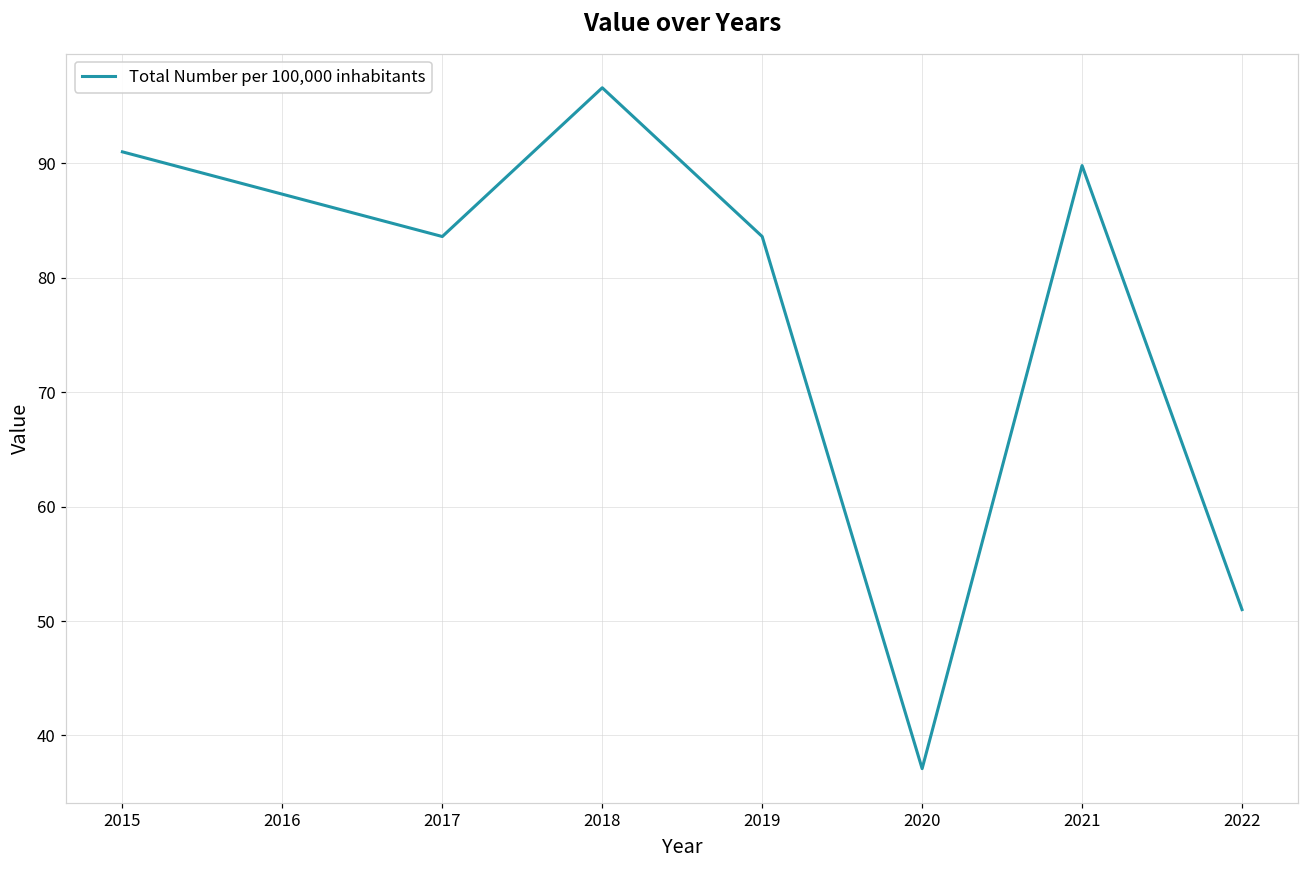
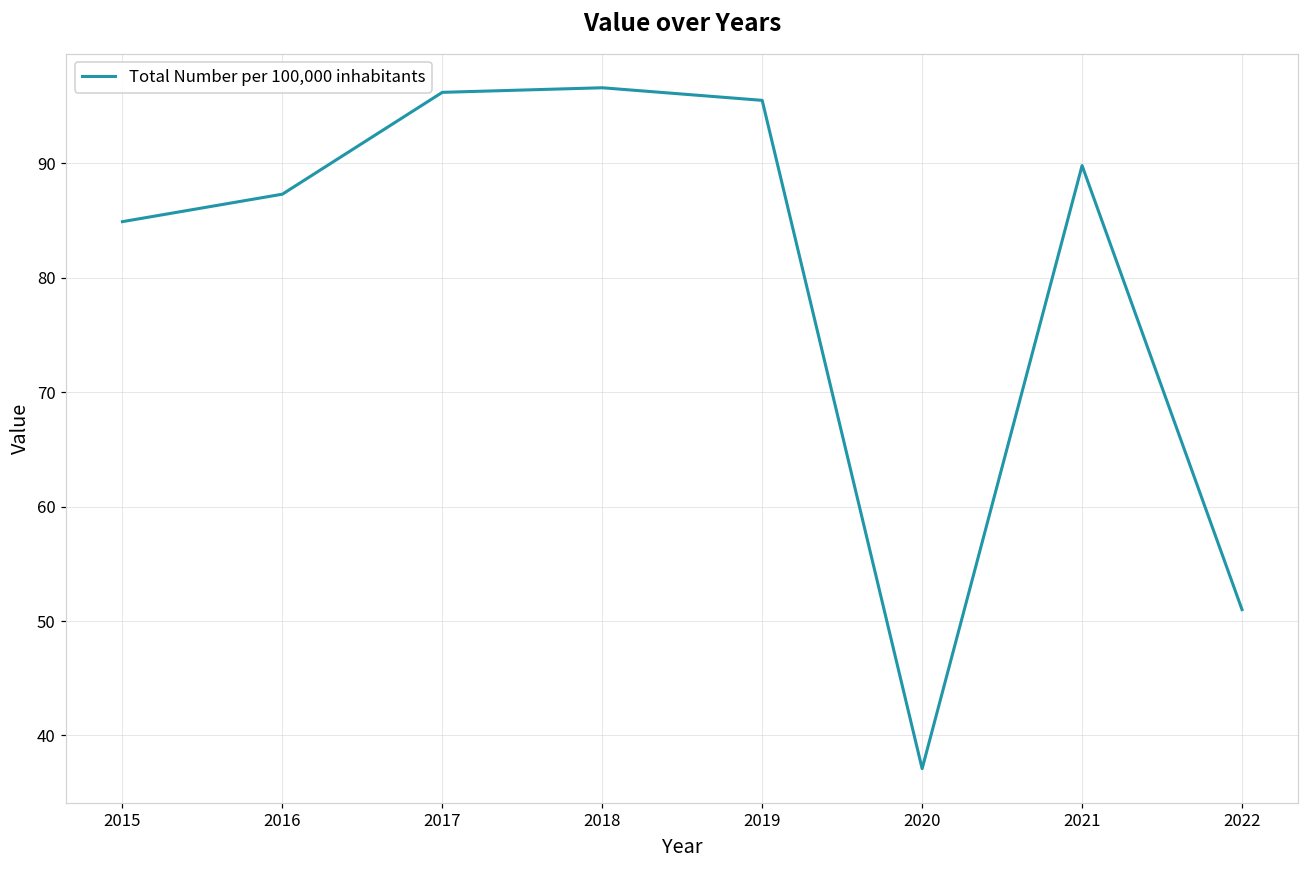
  {
-   "2015": 91.0,
+   "2015": 84.9,
    "2016": 87.3,
-   "2017": 83.6,
+   "2017": 96.2,
    "2018": 96.6,
-   "2019": 83.6,
+   "2019": 95.5,
    "2020": 37.1,
    "2021": 89.8,
    "2022": 51.0
  }
